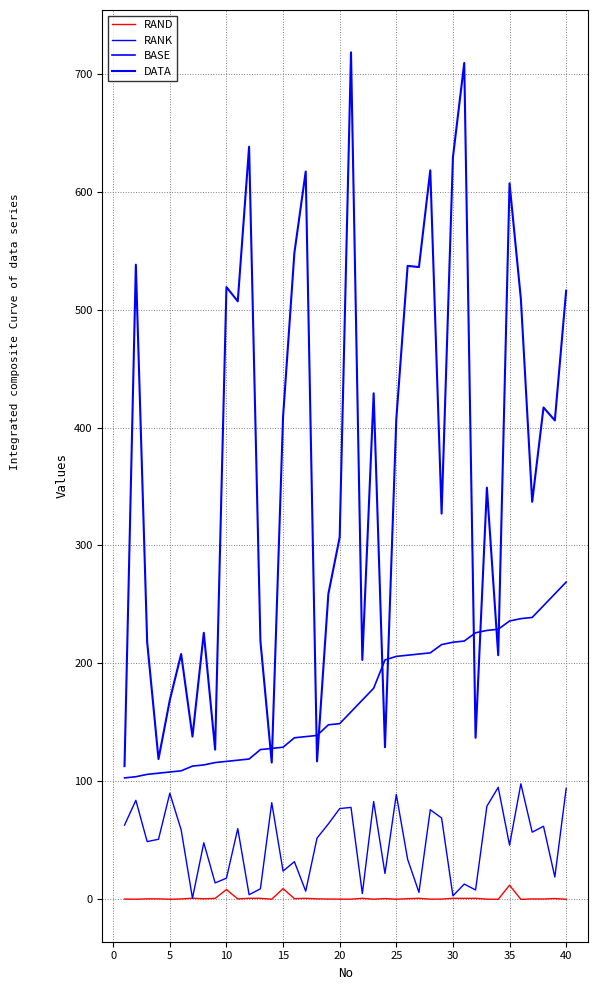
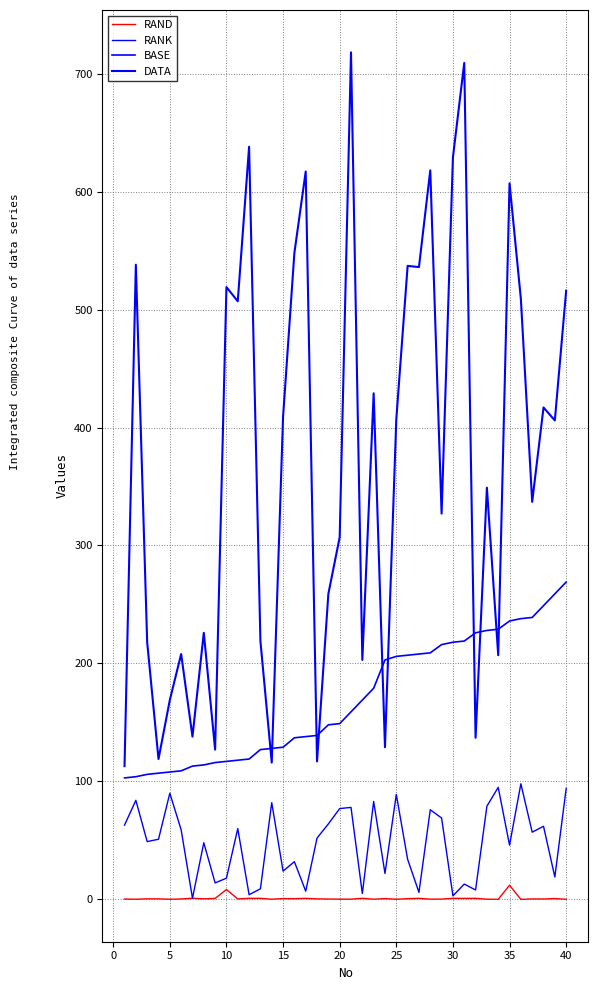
  {
    "RAND": {
      "5": 0,
      "10": 8,
-     "15": 9,
+     "15": 1,
      "20": 0,
      "25": 0,
      "35": 12,
      "40": 0
    }
  }
